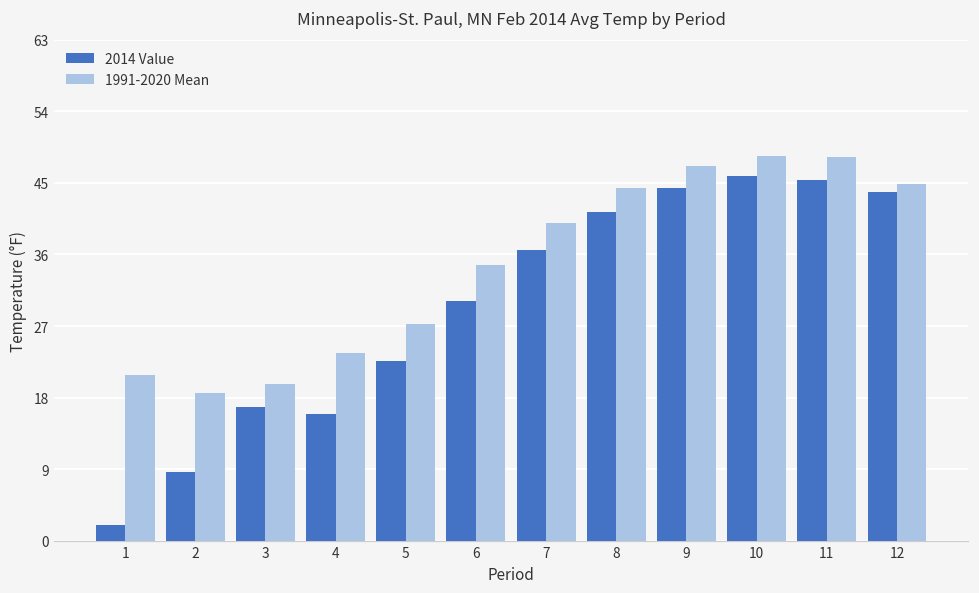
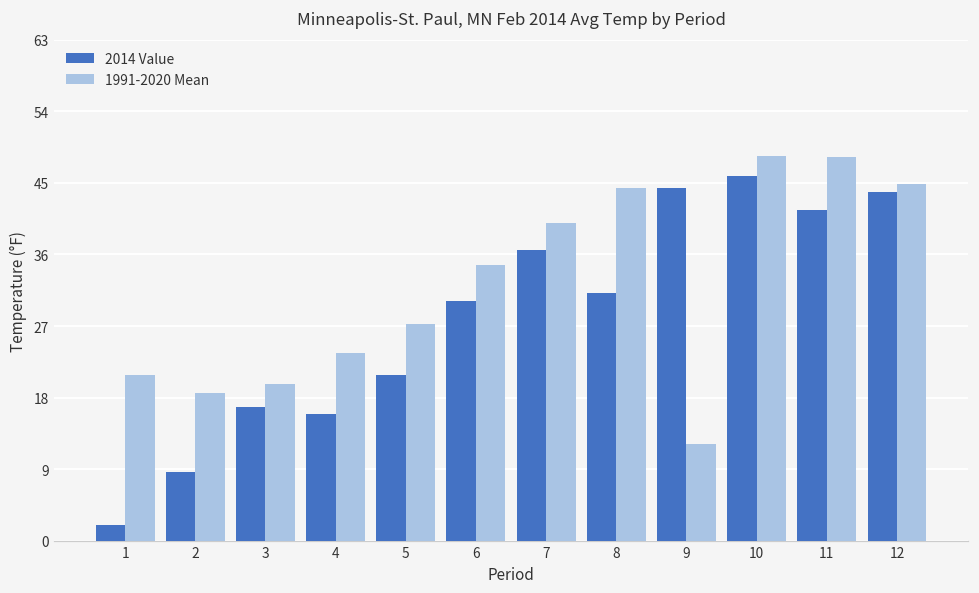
  {
    "2014 Value": {
      "1": 2,
      "2": 9,
      "3": 17,
      "4": 16,
-     "5": 23,
+     "5": 21,
      "6": 30,
      "7": 37,
-     "8": 41,
+     "8": 31,
      "9": 44,
      "10": 46,
-     "11": 45,
+     "11": 42,
      "12": 44
    },
    "1991-2020 Mean": {
      "1": 21,
      "2": 19,
      "3": 20,
      "4": 24,
      "5": 27,
      "6": 35,
      "7": 40,
      "8": 44,
-     "9": 47,
+     "9": 12,
      "10": 48,
      "11": 48,
      "12": 45
    }
  }
